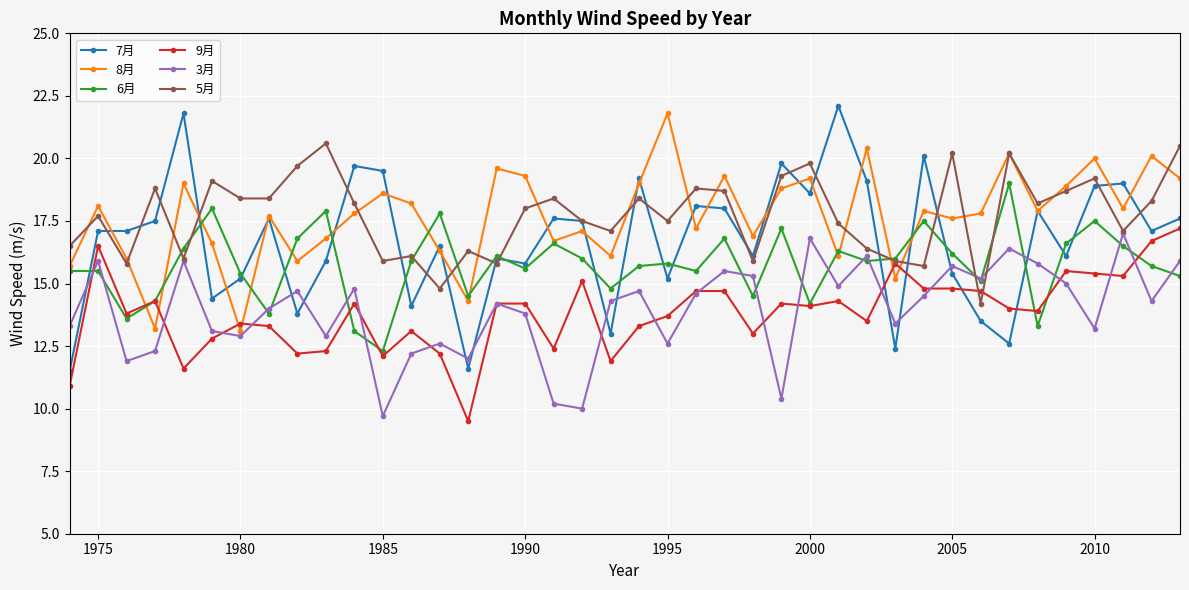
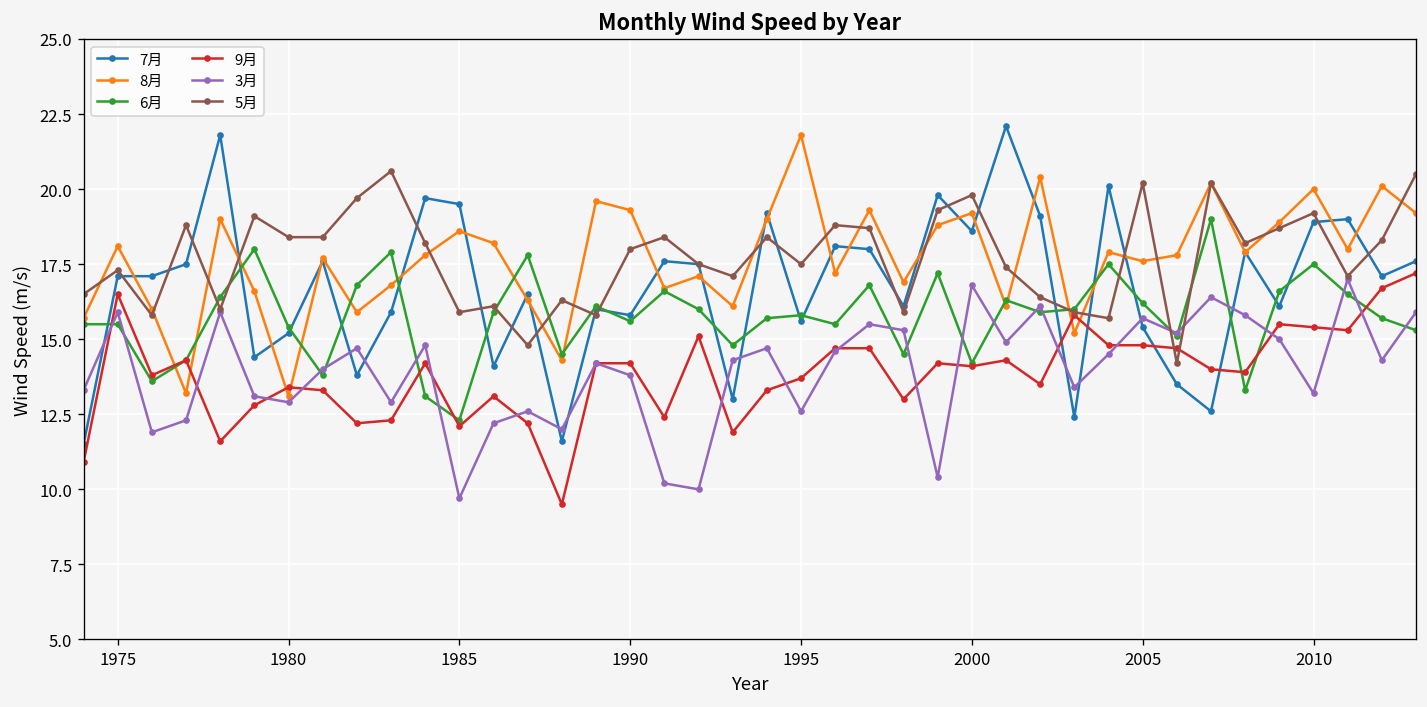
  {
    "7月": {
      "1975": 17.1,
      "1980": 15.2,
      "1985": 19.5,
      "1990": 15.8,
-     "1995": 15.2,
+     "1995": 15.6,
      "2000": 18.6,
      "2005": 15.4,
      "2010": 18.9
    },
    "8月": {
      "1975": 18.1,
      "1980": 13.1,
      "1985": 18.6,
      "1990": 19.3,
      "1995": 21.8,
      "2000": 19.2,
      "2005": 17.6,
      "2010": 20.0
    },
    "6月": {
      "1975": 15.5,
      "1980": 15.4,
      "1985": 12.3,
      "1990": 15.6,
      "1995": 15.8,
      "2005": 16.2,
      "2010": 17.5
    },
    "9月": {
      "1975": 16.5,
      "1980": 13.4,
      "1985": 12.1,
      "1990": 14.2,
      "1995": 13.7,
      "2005": 14.8,
      "2010": 15.4
    },
    "3月": {
      "1975": 15.9,
      "1980": 12.9,
      "1985": 9.7,
      "1990": 13.8,
      "1995": 12.6,
      "2000": 16.8,
      "2005": 15.7,
      "2010": 13.2
    },
    "5月": {
-     "1975": 17.7,
+     "1975": 17.3,
      "1980": 18.4,
      "1985": 15.9,
      "1990": 18.0,
      "1995": 17.5,
      "2000": 19.8,
      "2005": 20.2,
      "2010": 19.2
    }
  }
